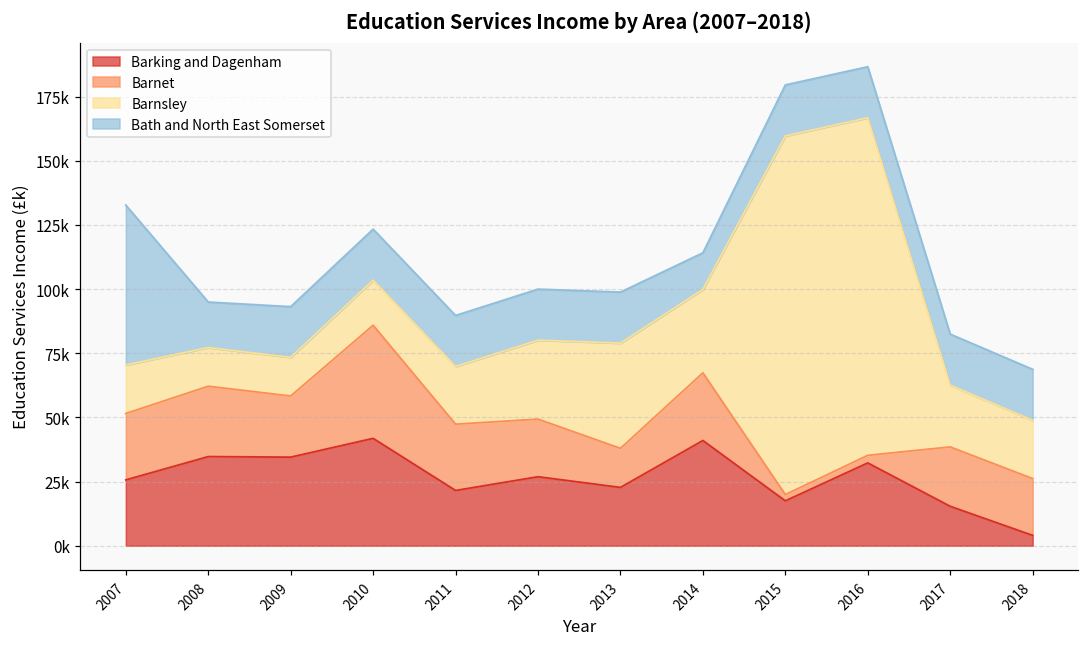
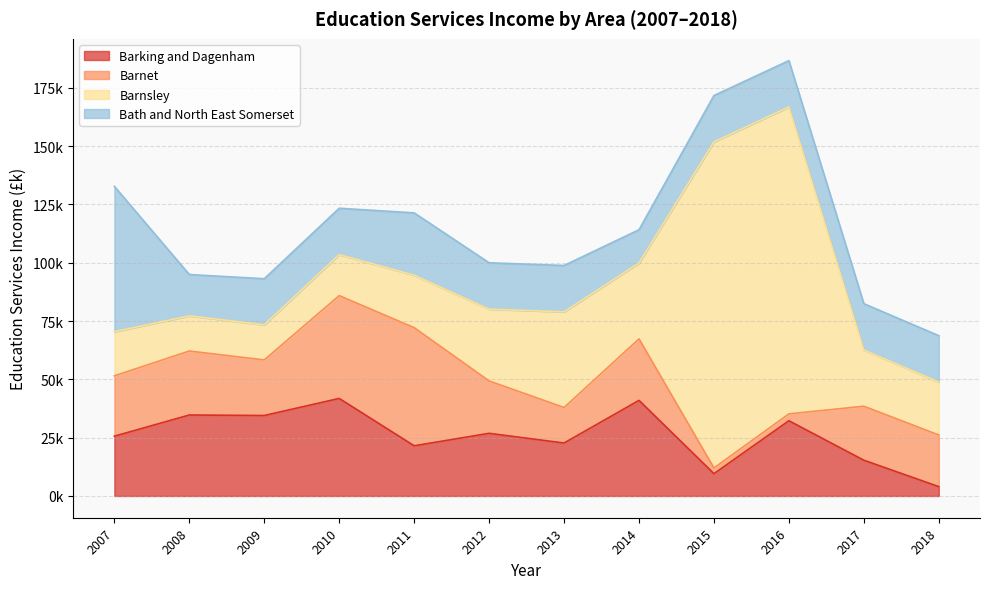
  {
    "Barking and Dagenham": {
      "2007": 26000,
      "2008": 35000,
      "2009": 34000,
      "2010": 42000,
      "2011": 22000,
      "2012": 27000,
      "2013": 23000,
      "2014": 41000,
-     "2015": 17000,
+     "2015": 10000,
      "2016": 32000,
      "2017": 15000,
      "2018": 4000
    },
    "Barnet": {
      "2007": 26000,
      "2008": 27000,
      "2009": 24000,
      "2010": 44000,
-     "2011": 26000,
+     "2011": 51000,
      "2012": 22000,
      "2013": 15000,
      "2014": 26000,
      "2015": 2000,
      "2016": 3000,
      "2017": 23000,
      "2018": 22000
    },
    "Barnsley": {
      "2007": 19000,
      "2008": 15000,
      "2009": 15000,
      "2010": 18000,
      "2011": 22000,
      "2012": 31000,
      "2013": 41000,
      "2014": 33000,
      "2015": 140000,
      "2016": 132000,
      "2017": 24000,
      "2018": 23000
    },
    "Bath and North East Somerset": {
      "2007": 62000,
      "2008": 18000,
      "2009": 20000,
      "2010": 20000,
-     "2011": 20000,
+     "2011": 27000,
      "2012": 20000,
      "2013": 20000,
      "2014": 14000,
      "2015": 20000,
      "2016": 20000,
      "2017": 20000,
      "2018": 20000
    }
  }
